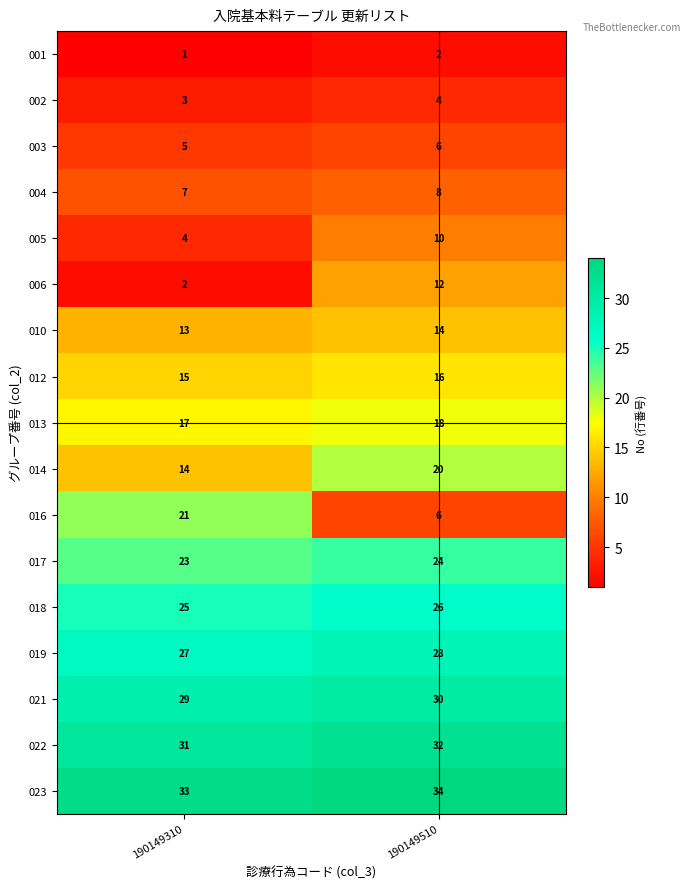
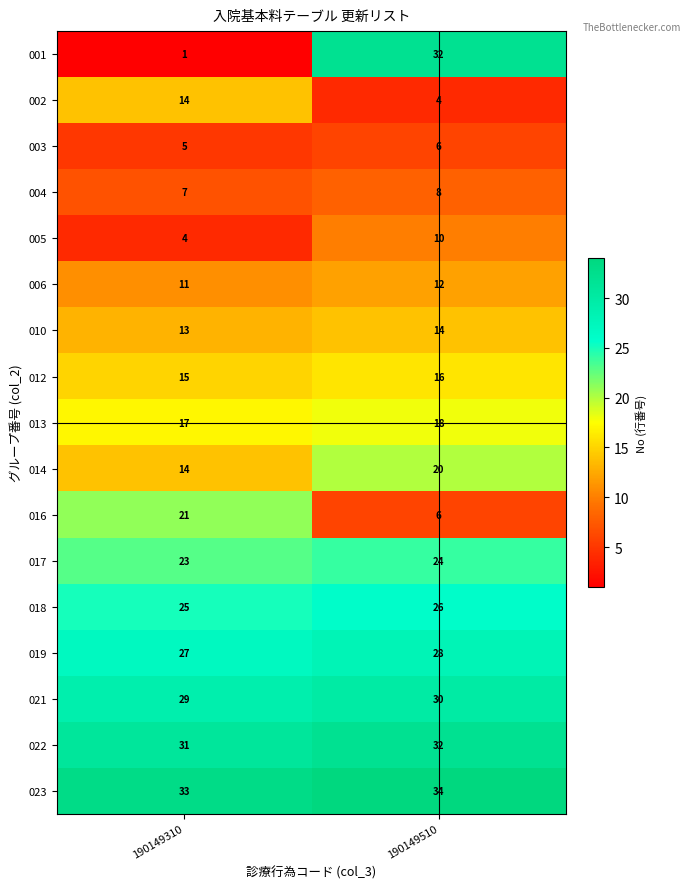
  {
    "001": {
      "190149310": 1,
-     "190149510": 2
+     "190149510": 32
    },
    "002": {
-     "190149310": 3,
+     "190149310": 14,
      "190149510": 4
    },
    "003": {
      "190149310": 5,
      "190149510": 6
    },
    "004": {
      "190149310": 7,
      "190149510": 8
    },
    "005": {
      "190149310": 4,
      "190149510": 10
    },
    "006": {
-     "190149310": 2,
+     "190149310": 11,
      "190149510": 12
    },
    "010": {
      "190149310": 13,
      "190149510": 14
    },
    "012": {
      "190149310": 15,
      "190149510": 16
    },
    "013": {
      "190149310": 17,
      "190149510": 18
    },
    "014": {
      "190149310": 14,
      "190149510": 20
    },
    "016": {
      "190149310": 21,
      "190149510": 6
    },
    "017": {
      "190149310": 23,
      "190149510": 24
    },
    "018": {
      "190149310": 25,
      "190149510": 26
    },
    "019": {
      "190149310": 27,
      "190149510": 28
    },
    "021": {
      "190149310": 29,
      "190149510": 30
    },
    "022": {
      "190149310": 31,
      "190149510": 32
    },
    "023": {
      "190149310": 33,
      "190149510": 34
    }
  }
